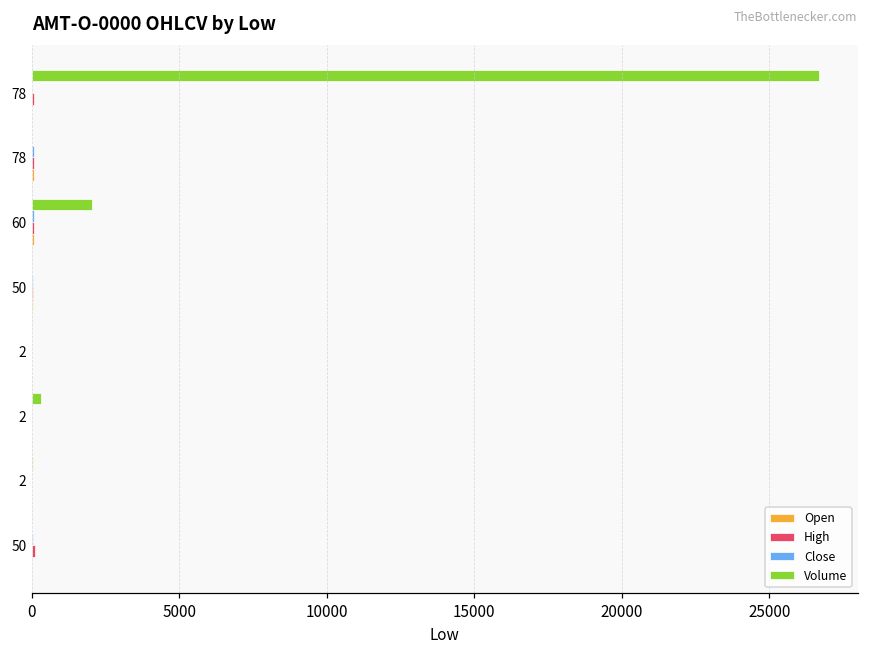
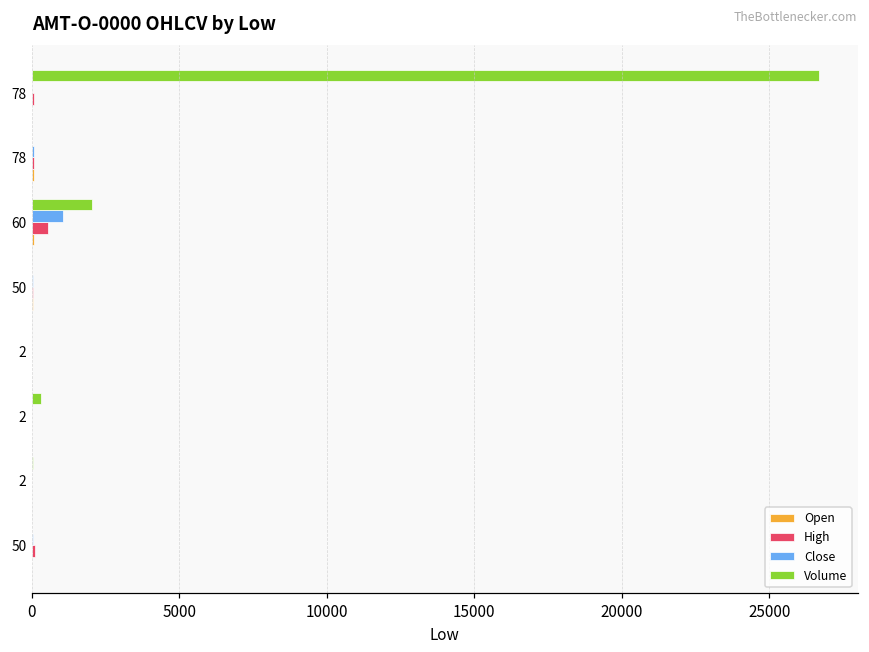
  {
    "High": {
-     "60": 100
+     "60": 600
    },
    "Close": {
-     "60": 100
+     "60": 1100
    },
    "Volume": {
      "60": 2000
    }
  }
